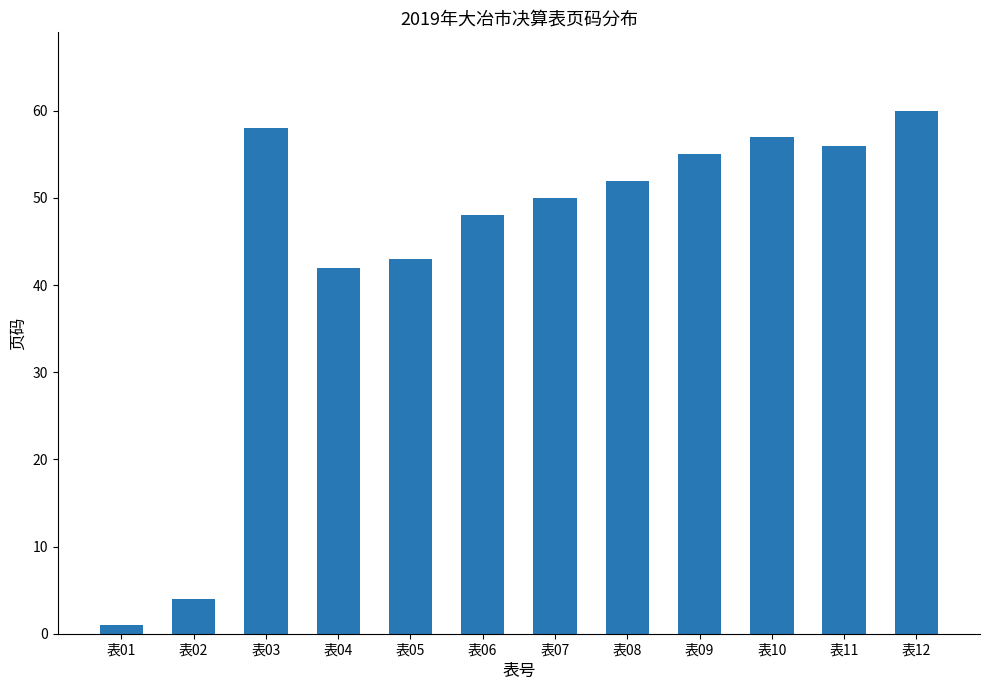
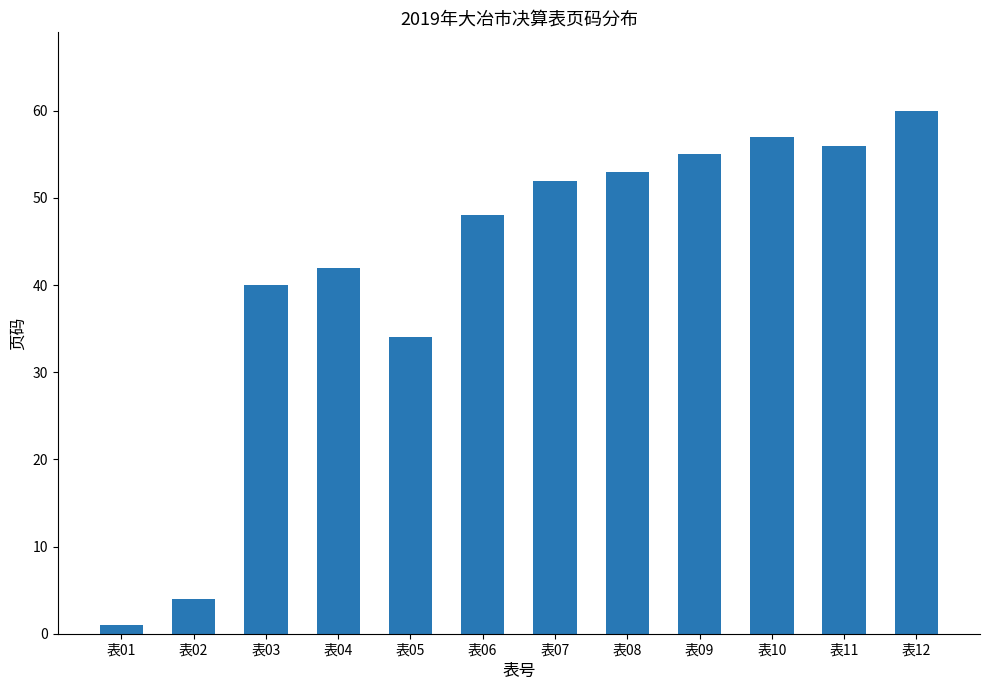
  {
    "表01": 1,
    "表02": 4,
-   "表03": 58,
+   "表03": 40,
    "表04": 42,
-   "表05": 43,
+   "表05": 34,
    "表06": 48,
-   "表07": 50,
-   "表08": 52,
+   "表07": 52,
+   "表08": 53,
    "表09": 55,
    "表10": 57,
    "表11": 56,
    "表12": 60
  }
